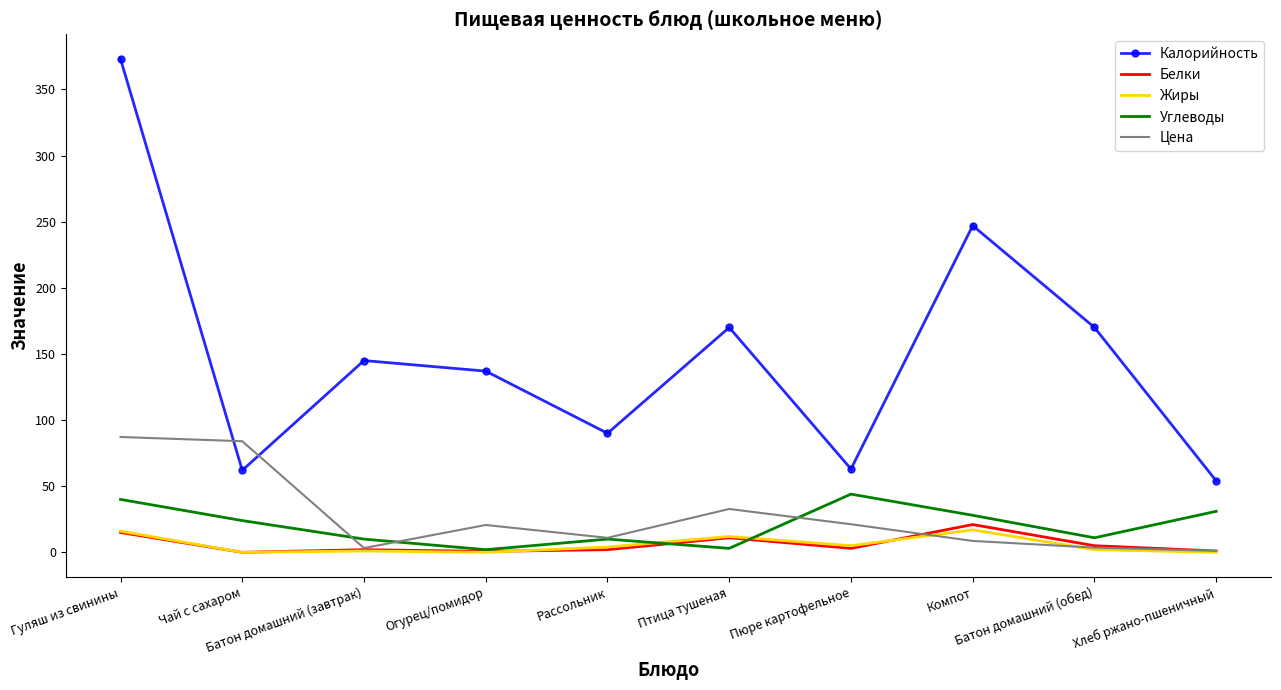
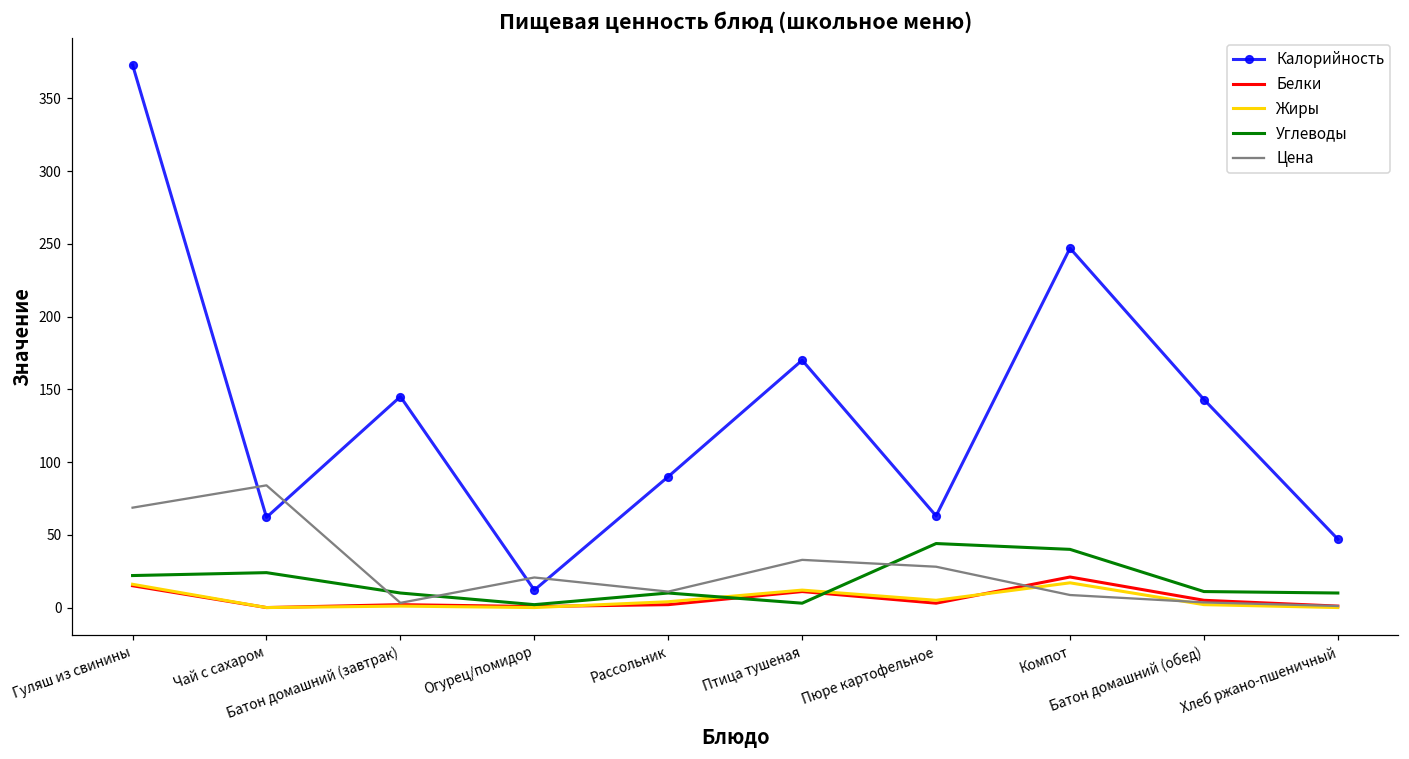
  {
    "Калорийность": {
      "Гуляш из свинины": 373,
      "Чай с сахаром": 62,
      "Батон домашний (завтрак)": 145,
-     "Огурец/помидор": 137,
+     "Огурец/помидор": 12,
      "Рассольник": 90,
      "Птица тушеная": 170,
      "Пюре картофельное": 63,
      "Компот": 247,
-     "Батон домашний (обед)": 170,
-     "Хлеб ржано-пшеничный": 54
+     "Батон домашний (обед)": 143,
+     "Хлеб ржано-пшеничный": 47
    },
    "Белки": {
      "Рассольник": 2,
      "Пюре картофельное": 3,
      "Компот": 21
    },
    "Жиры": {
      "Рассольник": 4,
      "Пюре картофельное": 5,
      "Компот": 17
    },
    "Углеводы": {
-     "Гуляш из свинины": 40,
+     "Гуляш из свинины": 22,
      "Чай с сахаром": 24,
      "Батон домашний (завтрак)": 10,
      "Птица тушеная": 3,
      "Пюре картофельное": 44,
-     "Компот": 28,
+     "Компот": 40,
      "Батон домашний (обед)": 11,
-     "Хлеб ржано-пшеничный": 31
+     "Хлеб ржано-пшеничный": 10
    },
    "Цена": {
-     "Гуляш из свинины": 87,
+     "Гуляш из свинины": 69,
      "Чай с сахаром": 84,
      "Огурец/помидор": 21,
      "Птица тушеная": 33,
-     "Пюре картофельное": 21,
+     "Пюре картофельное": 28,
      "Компот": 9
    }
  }
